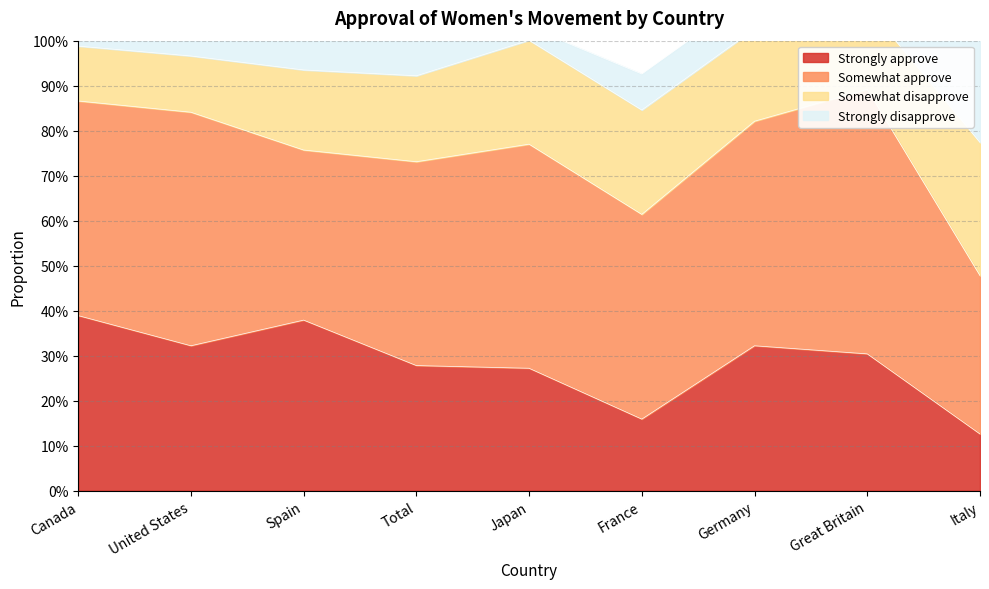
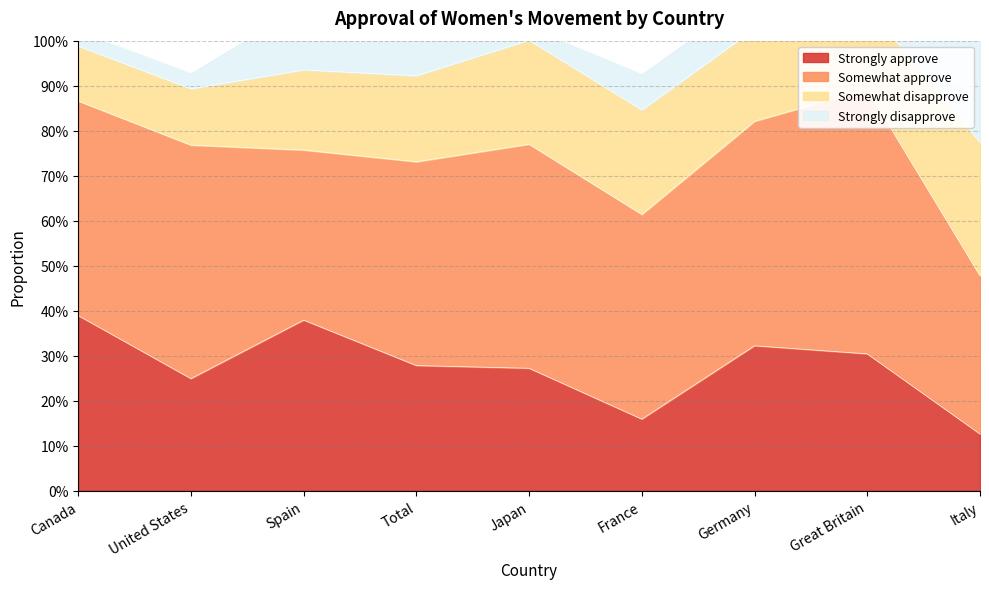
  {
    "Strongly approve": {
      "Canada": "39%",
-     "United States": "32%",
+     "United States": "25%",
      "Spain": "38%",
      "Total": "28%",
      "Japan": "27%",
      "France": "16%",
      "Germany": "32%",
      "Great Britain": "30%",
      "Italy": "13%"
    },
    "Somewhat approve": {
      "Canada": "48%",
      "United States": "52%",
      "Spain": "38%",
      "Total": "45%",
      "Japan": "50%",
      "France": "45%",
      "Germany": "50%",
      "Italy": "35%"
    },
    "Somewhat disapprove": {
      "Canada": "12%",
      "United States": "13%",
      "Spain": "18%",
      "Total": "19%",
      "Japan": "23%",
      "France": "23%",
      "Italy": "30%"
    },
    "Strongly disapprove": {
      "United States": "4%",
      "France": "8%",
      "Italy": "23%"
    }
  }
